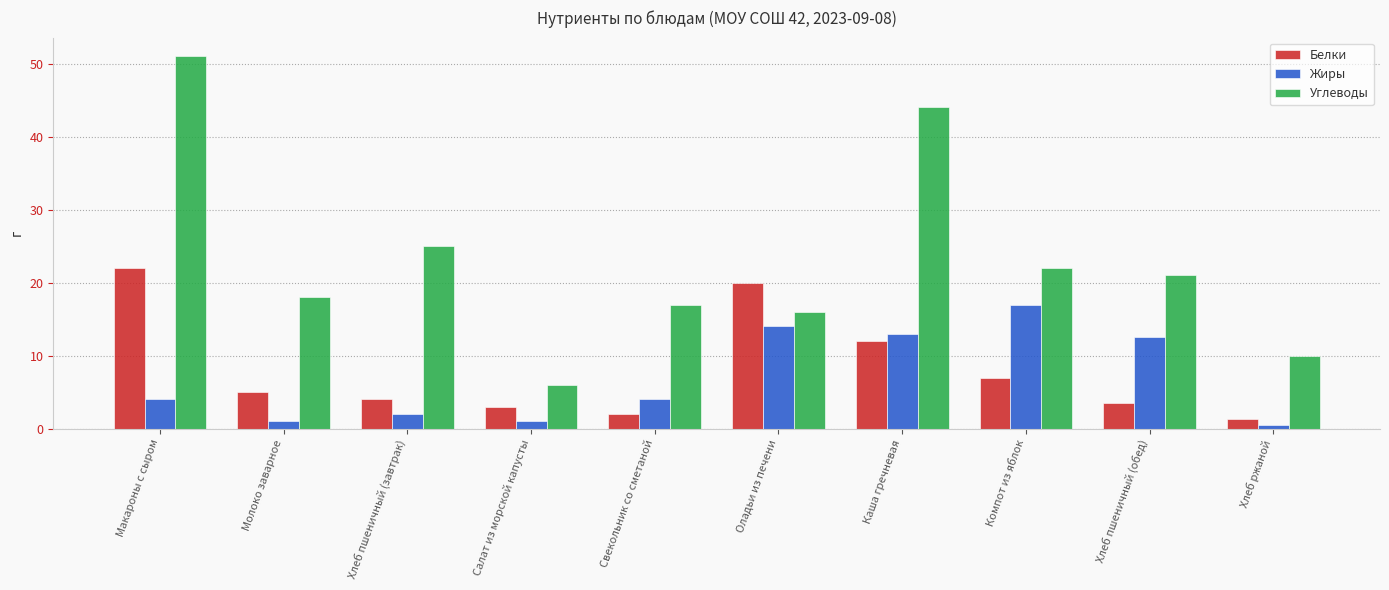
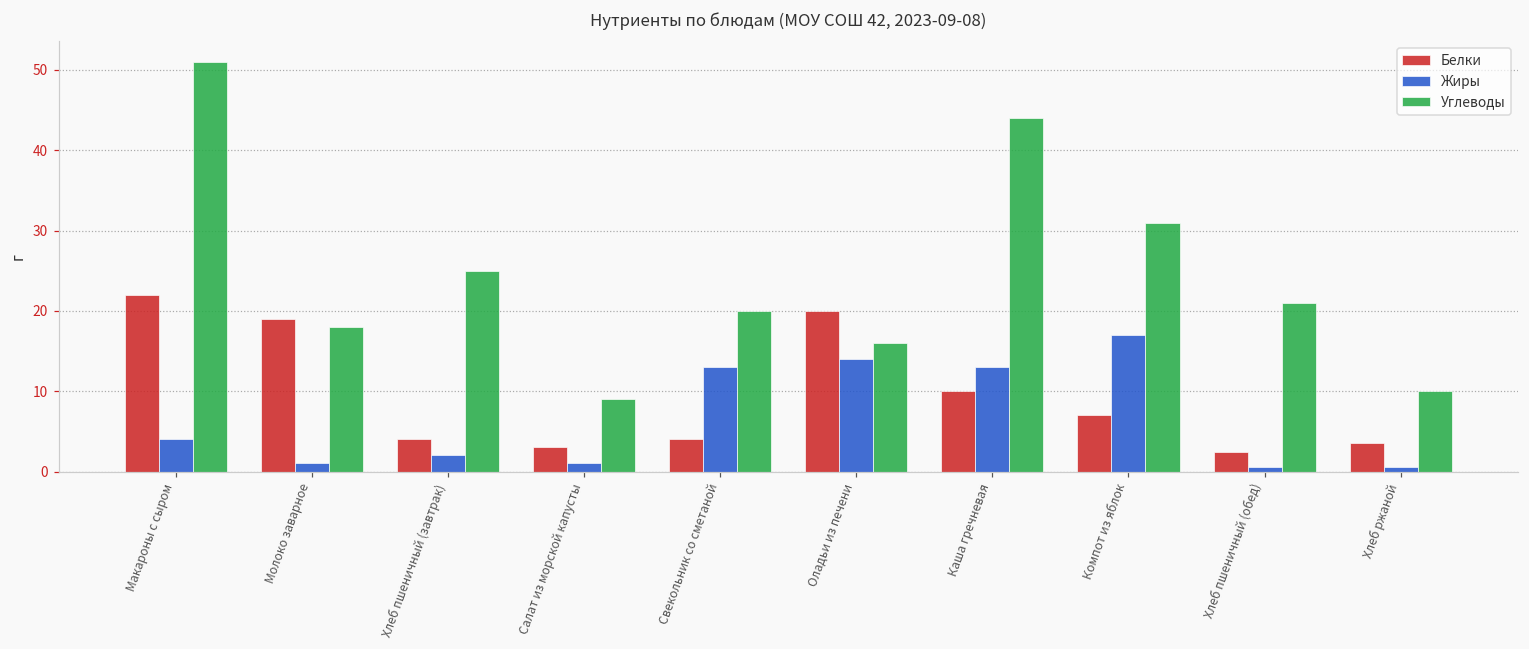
  {
    "Белки": {
      "Макароны с сыром": 22,
-     "Молоко заварное": 5,
+     "Молоко заварное": 19,
      "Хлеб пшеничный (завтрак)": 4,
      "Салат из морской капусты": 3,
-     "Свекольник со сметаной": 2,
+     "Свекольник со сметаной": 4,
      "Оладьи из печени": 20,
-     "Каша гречневая": 12,
+     "Каша гречневая": 10,
      "Компот из яблок": 7,
-     "Хлеб пшеничный (обед)": 4,
-     "Хлеб ржаной": 1
+     "Хлеб пшеничный (обед)": 2,
+     "Хлеб ржаной": 4
    },
    "Жиры": {
      "Макароны с сыром": 4,
      "Молоко заварное": 1,
      "Хлеб пшеничный (завтрак)": 2,
      "Салат из морской капусты": 1,
-     "Свекольник со сметаной": 4,
+     "Свекольник со сметаной": 13,
      "Оладьи из печени": 14,
      "Каша гречневая": 13,
      "Компот из яблок": 17,
-     "Хлеб пшеничный (обед)": 13,
+     "Хлеб пшеничный (обед)": 1,
      "Хлеб ржаной": 1
    },
    "Углеводы": {
      "Макароны с сыром": 51,
      "Молоко заварное": 18,
      "Хлеб пшеничный (завтрак)": 25,
-     "Салат из морской капусты": 6,
-     "Свекольник со сметаной": 17,
+     "Салат из морской капусты": 9,
+     "Свекольник со сметаной": 20,
      "Оладьи из печени": 16,
      "Каша гречневая": 44,
-     "Компот из яблок": 22,
+     "Компот из яблок": 31,
      "Хлеб пшеничный (обед)": 21,
      "Хлеб ржаной": 10
    }
  }
